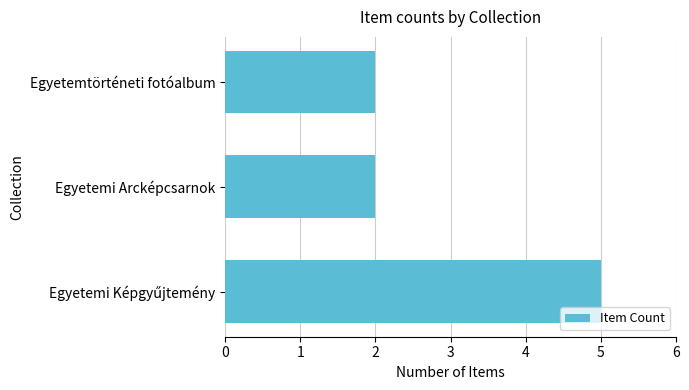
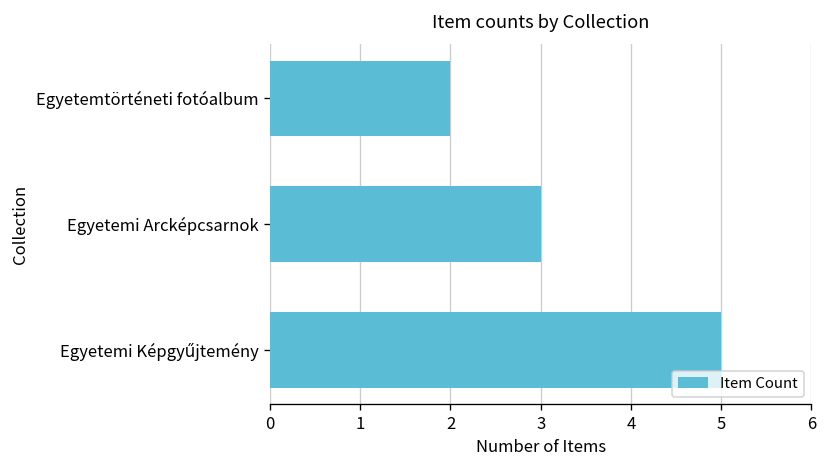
  {
    "Egyetemtörténeti fotóalbum": 2,
-   "Egyetemi Arcképcsarnok": 2,
+   "Egyetemi Arcképcsarnok": 3,
    "Egyetemi Képgyűjtemény": 5
  }
